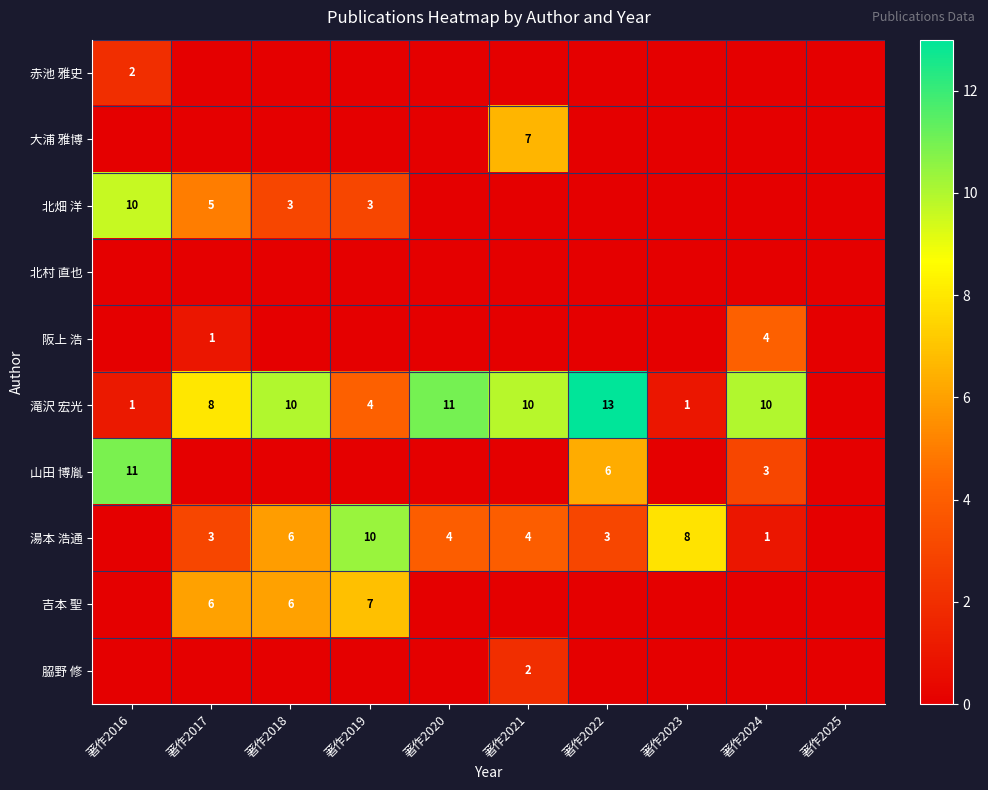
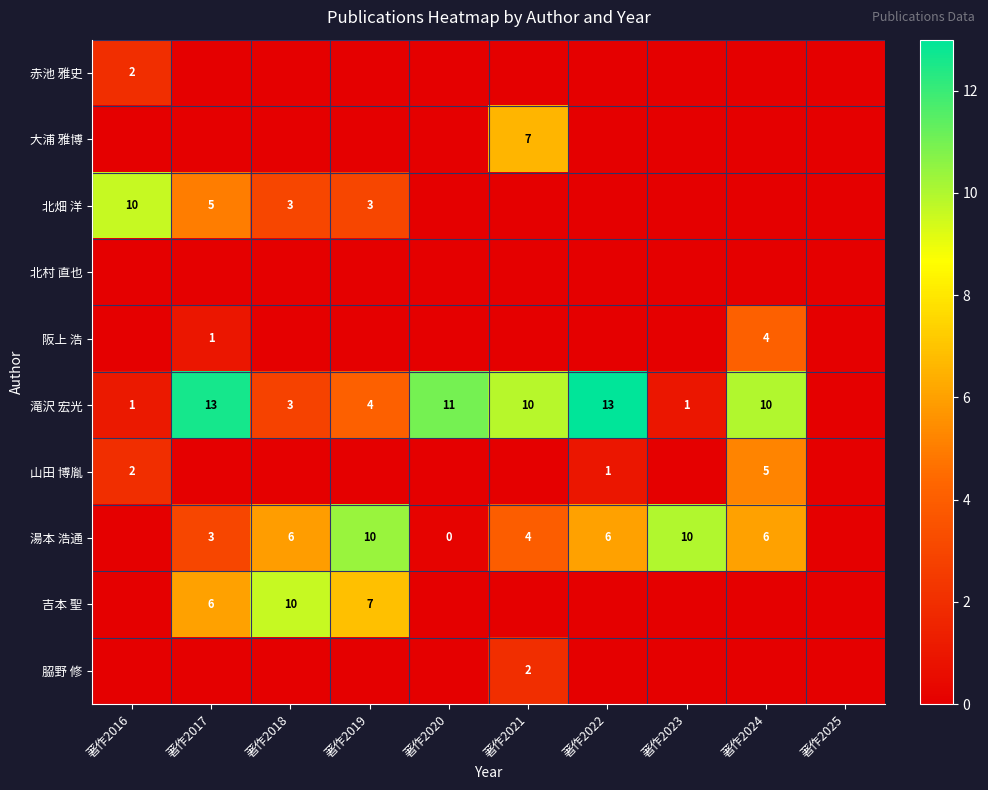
  {
    "赤池 雅史": {
      "著作2016": 2
    },
    "大浦 雅博": {
      "著作2021": 7
    },
    "北畑 洋": {
      "著作2016": 10,
      "著作2017": 5,
      "著作2018": 3,
      "著作2019": 3
    },
    "阪上 浩": {
      "著作2017": 1,
      "著作2024": 4
    },
    "滝沢 宏光": {
      "著作2016": 1,
-     "著作2017": 8,
-     "著作2018": 10,
+     "著作2017": 13,
+     "著作2018": 3,
      "著作2019": 4,
      "著作2020": 11,
      "著作2021": 10,
      "著作2022": 13,
      "著作2023": 1,
      "著作2024": 10
    },
    "山田 博胤": {
-     "著作2016": 11,
-     "著作2022": 6,
-     "著作2024": 3
+     "著作2016": 2,
+     "著作2022": 1,
+     "著作2024": 5
    },
    "湯本 浩通": {
      "著作2017": 3,
      "著作2018": 6,
      "著作2019": 10,
-     "著作2020": 4,
+     "著作2020": 0,
      "著作2021": 4,
-     "著作2022": 3,
-     "著作2023": 8,
-     "著作2024": 1
+     "著作2022": 6,
+     "著作2023": 10,
+     "著作2024": 6
    },
    "吉本 聖": {
      "著作2017": 6,
-     "著作2018": 6,
+     "著作2018": 10,
      "著作2019": 7
    },
    "𦚰野 修": {
      "著作2021": 2
    }
  }
